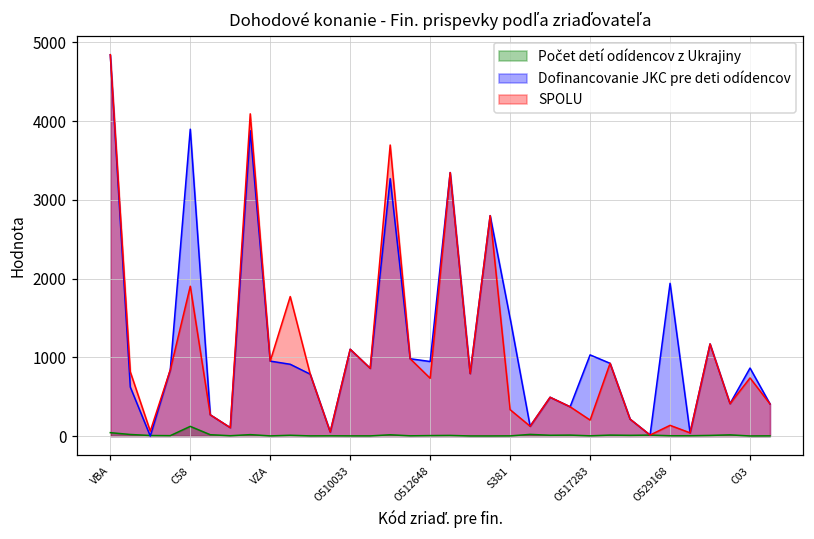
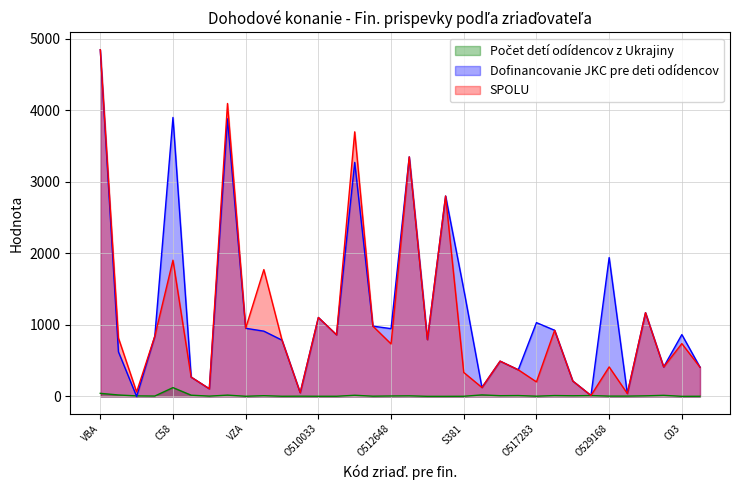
  {
    "Počet detí odídencov z Ukrajiny": {
      "VBA": 0,
      "C58": 100,
      "VZA": 0,
      "O510033": 0,
      "O512648": 0,
      "S381": 0,
      "O517283": 0,
      "O529168": 0,
      "C03": 0
    },
    "Dofinancovanie JKC pre deti odídencov": {
      "C58": 3900,
      "O512648": 900,
      "S381": 1500,
      "O517283": 1000,
      "O529168": 1900,
      "C03": 900
    },
    "SPOLU": {
      "C58": 1900,
      "O512648": 700,
      "S381": 300,
      "O517283": 200,
-     "O529168": 100,
+     "O529168": 400,
      "C03": 700
    }
  }
